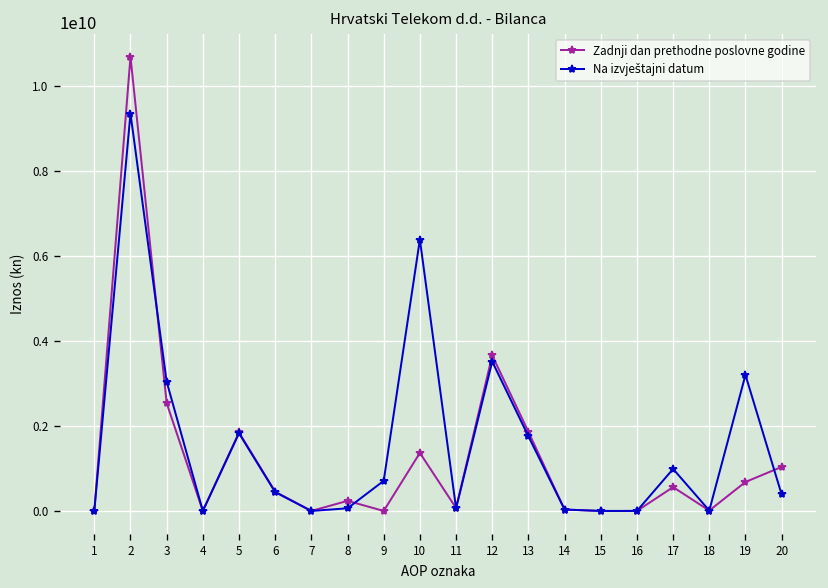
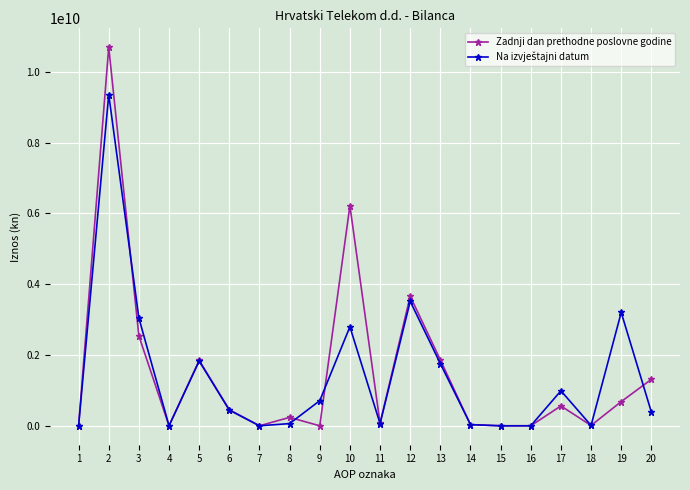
  {
    "Zadnji dan prethodne poslovne godine": {
      "2": 10700000000,
      "3": 2500000000,
      "8": 200000000,
      "9": 0,
-     "10": 1400000000,
+     "10": 6200000000,
      "12": 3700000000,
      "13": 1900000000,
      "17": 600000000,
      "19": 700000000,
-     "20": 1000000000
+     "20": 1300000000
    },
    "Na izvještajni datum": {
      "2": 9400000000,
      "3": 3000000000,
      "8": 100000000,
      "9": 700000000,
-     "10": 6400000000,
+     "10": 2800000000,
      "12": 3500000000,
      "13": 1800000000,
      "17": 1000000000,
      "19": 3200000000,
      "20": 400000000
    }
  }
